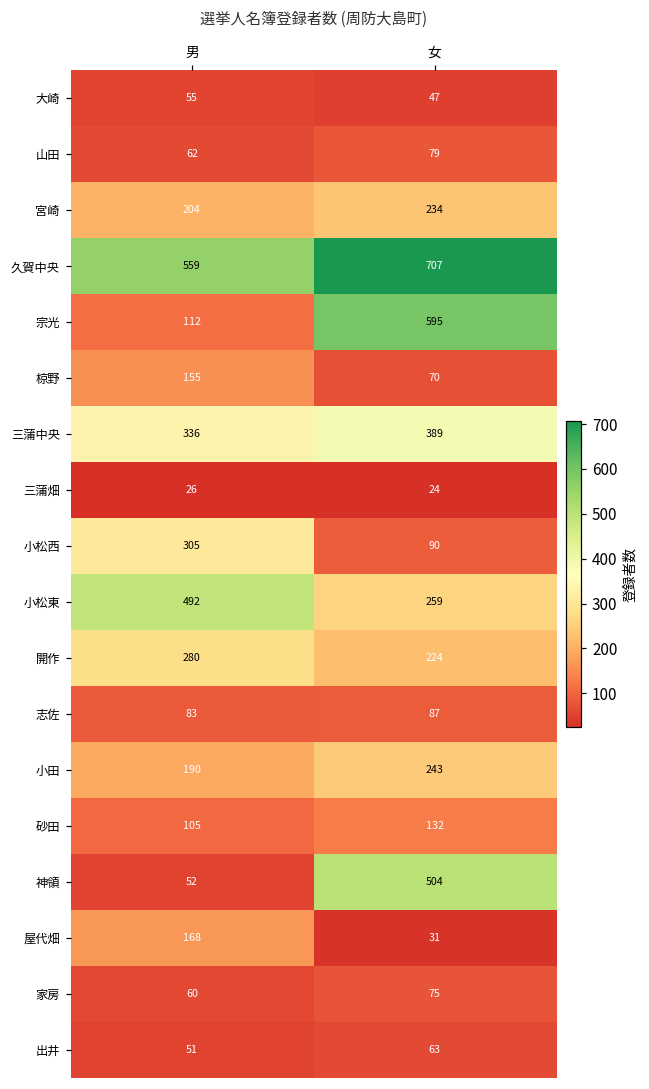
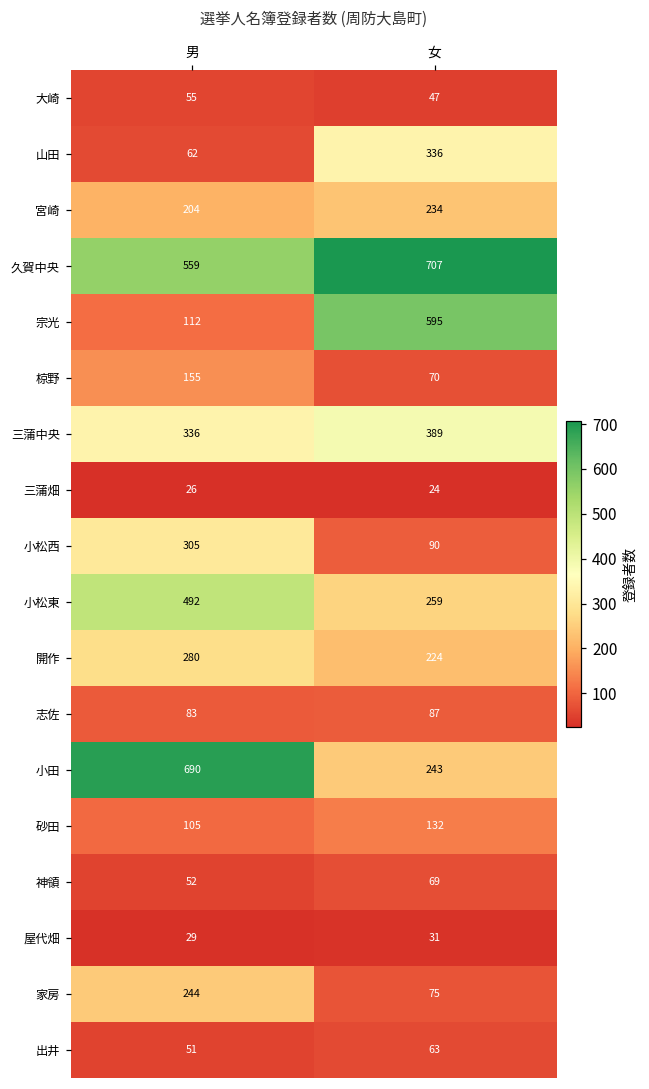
  {
    "大崎": {
      "男": 55,
      "女": 47
    },
    "山田": {
      "男": 62,
-     "女": 79
+     "女": 336
    },
    "宮崎": {
      "男": 204,
      "女": 234
    },
    "久賀中央": {
      "男": 559,
      "女": 707
    },
    "宗光": {
      "男": 112,
      "女": 595
    },
    "椋野": {
      "男": 155,
      "女": 70
    },
    "三蒲中央": {
      "男": 336,
      "女": 389
    },
    "三蒲畑": {
      "男": 26,
      "女": 24
    },
    "小松西": {
      "男": 305,
      "女": 90
    },
    "小松東": {
      "男": 492,
      "女": 259
    },
    "開作": {
      "男": 280,
      "女": 224
    },
    "志佐": {
      "男": 83,
      "女": 87
    },
    "小田": {
-     "男": 190,
+     "男": 690,
      "女": 243
    },
    "砂田": {
      "男": 105,
      "女": 132
    },
    "神領": {
      "男": 52,
-     "女": 504
+     "女": 69
    },
    "屋代畑": {
-     "男": 168,
+     "男": 29,
      "女": 31
    },
    "家房": {
-     "男": 60,
+     "男": 244,
      "女": 75
    },
    "出井": {
      "男": 51,
      "女": 63
    }
  }
